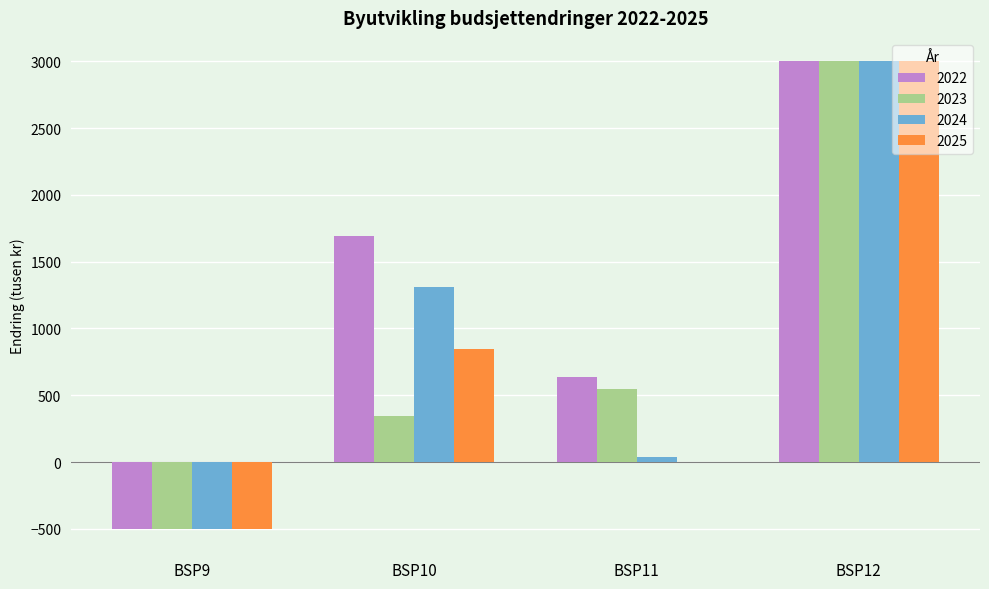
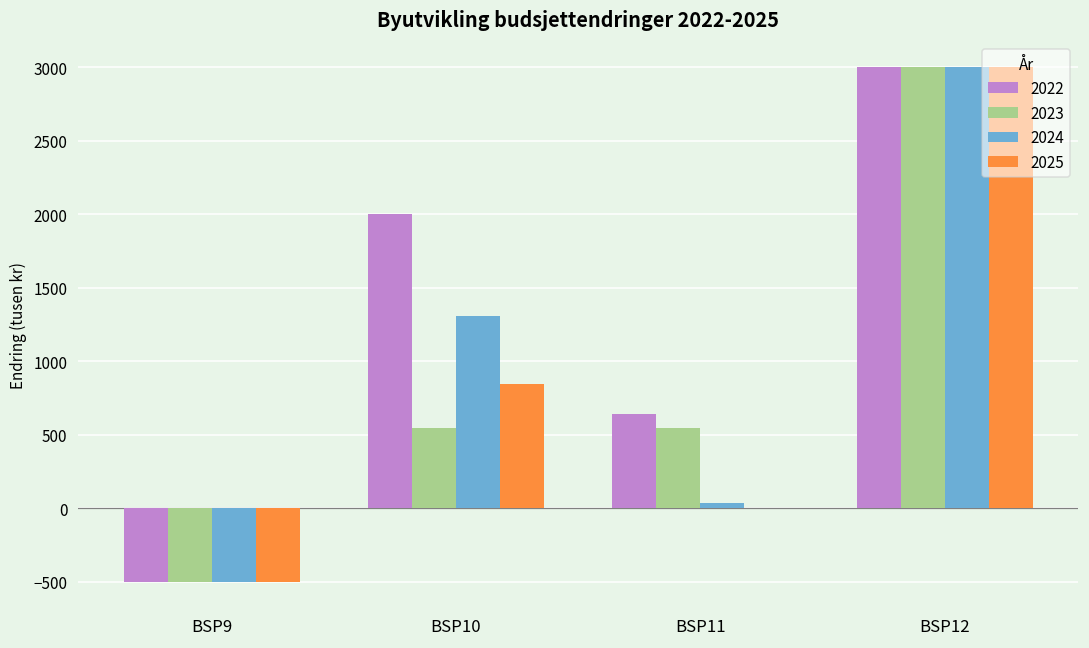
  {
    "2022": {
      "BSP9": -500,
-     "BSP10": 1700,
+     "BSP10": 2000,
      "BSP11": 640,
      "BSP12": 3000
    },
    "2023": {
      "BSP9": -500,
-     "BSP10": 350,
+     "BSP10": 550,
      "BSP11": 550,
      "BSP12": 3000
    },
    "2024": {
      "BSP9": -500,
      "BSP10": 1310,
      "BSP11": 40,
      "BSP12": 3000
    },
    "2025": {
      "BSP9": -500,
      "BSP10": 850,
      "BSP11": 0
    }
  }
